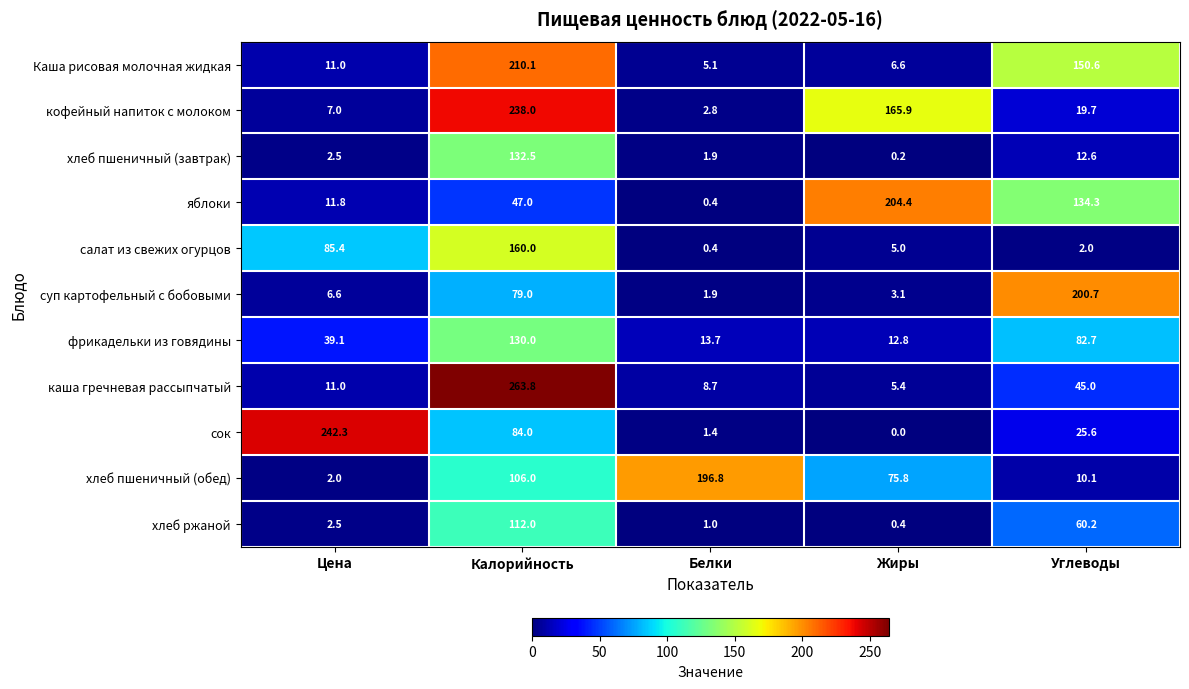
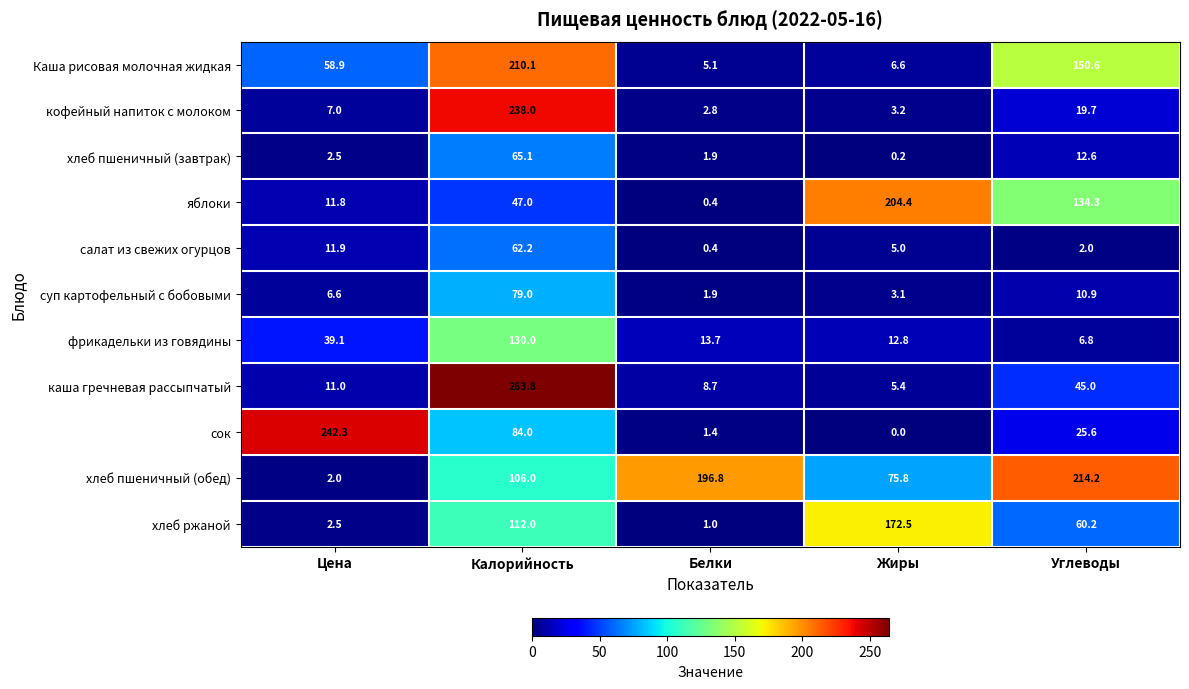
  {
    "Каша рисовая молочная жидкая": {
-     "Цена": 11.0,
+     "Цена": 58.9,
      "Калорийность": 210.1,
      "Белки": 5.1,
      "Жиры": 6.6,
      "Углеводы": 150.6
    },
    "кофейный напиток с молоком": {
      "Цена": 7.0,
      "Калорийность": 238.0,
      "Белки": 2.8,
-     "Жиры": 165.9,
+     "Жиры": 3.2,
      "Углеводы": 19.7
    },
    "хлеб пшеничный (завтрак)": {
      "Цена": 2.5,
-     "Калорийность": 132.5,
+     "Калорийность": 65.1,
      "Белки": 1.9,
      "Жиры": 0.2,
      "Углеводы": 12.6
    },
    "яблоки": {
      "Цена": 11.8,
      "Калорийность": 47.0,
      "Белки": 0.4,
      "Жиры": 204.4,
      "Углеводы": 134.3
    },
    "салат из свежих огурцов": {
-     "Цена": 85.4,
-     "Калорийность": 160.0,
+     "Цена": 11.9,
+     "Калорийность": 62.2,
      "Белки": 0.4,
      "Жиры": 5.0,
      "Углеводы": 2.0
    },
    "суп картофельный с бобовыми": {
      "Цена": 6.6,
      "Калорийность": 79.0,
      "Белки": 1.9,
      "Жиры": 3.1,
-     "Углеводы": 200.7
+     "Углеводы": 10.9
    },
    "фрикадельки из говядины": {
      "Цена": 39.1,
      "Калорийность": 130.0,
      "Белки": 13.7,
      "Жиры": 12.8,
-     "Углеводы": 82.7
+     "Углеводы": 6.8
    },
    "каша гречневая рассыпчатый": {
      "Цена": 11.0,
      "Калорийность": 263.8,
      "Белки": 8.7,
      "Жиры": 5.4,
      "Углеводы": 45.0
    },
    "сок": {
      "Цена": 242.3,
      "Калорийность": 84.0,
      "Белки": 1.4,
      "Жиры": 0.0,
      "Углеводы": 25.6
    },
    "хлеб пшеничный (обед)": {
      "Цена": 2.0,
      "Калорийность": 106.0,
      "Белки": 196.8,
      "Жиры": 75.8,
-     "Углеводы": 10.1
+     "Углеводы": 214.2
    },
    "хлеб ржаной": {
      "Цена": 2.5,
      "Калорийность": 112.0,
      "Белки": 1.0,
-     "Жиры": 0.4,
+     "Жиры": 172.5,
      "Углеводы": 60.2
    }
  }
